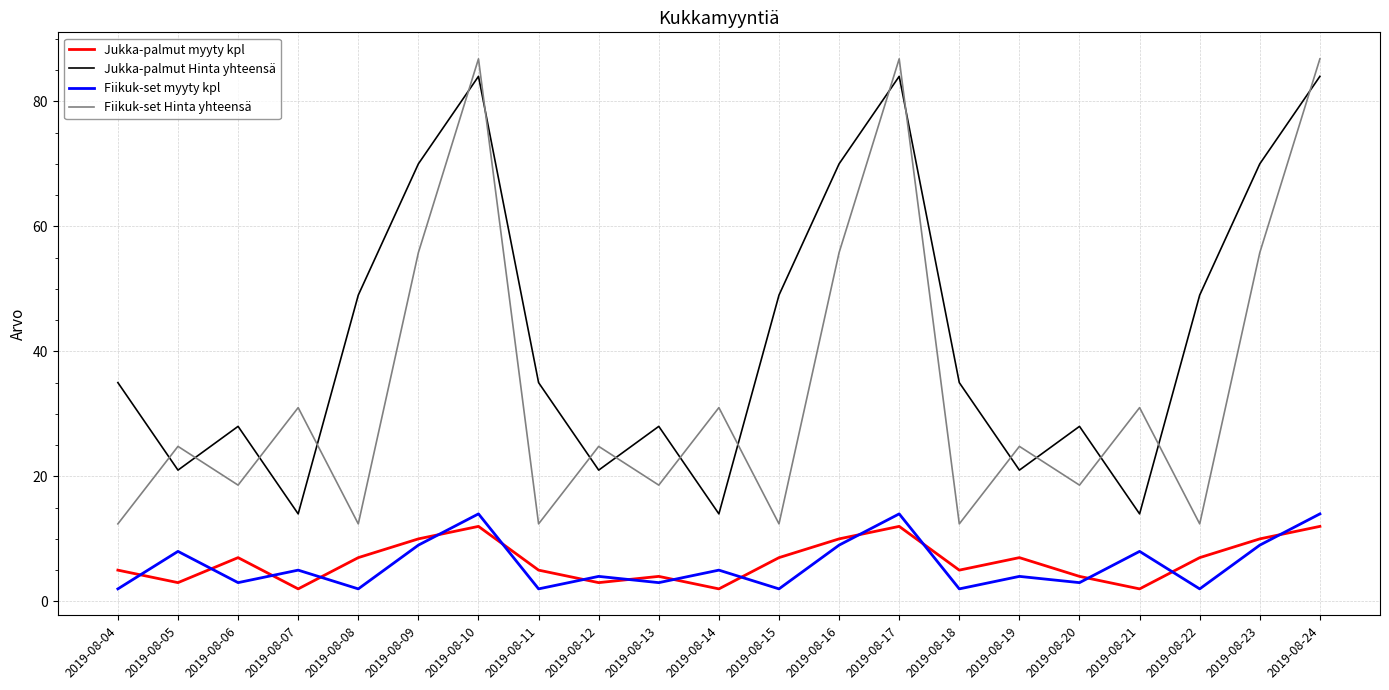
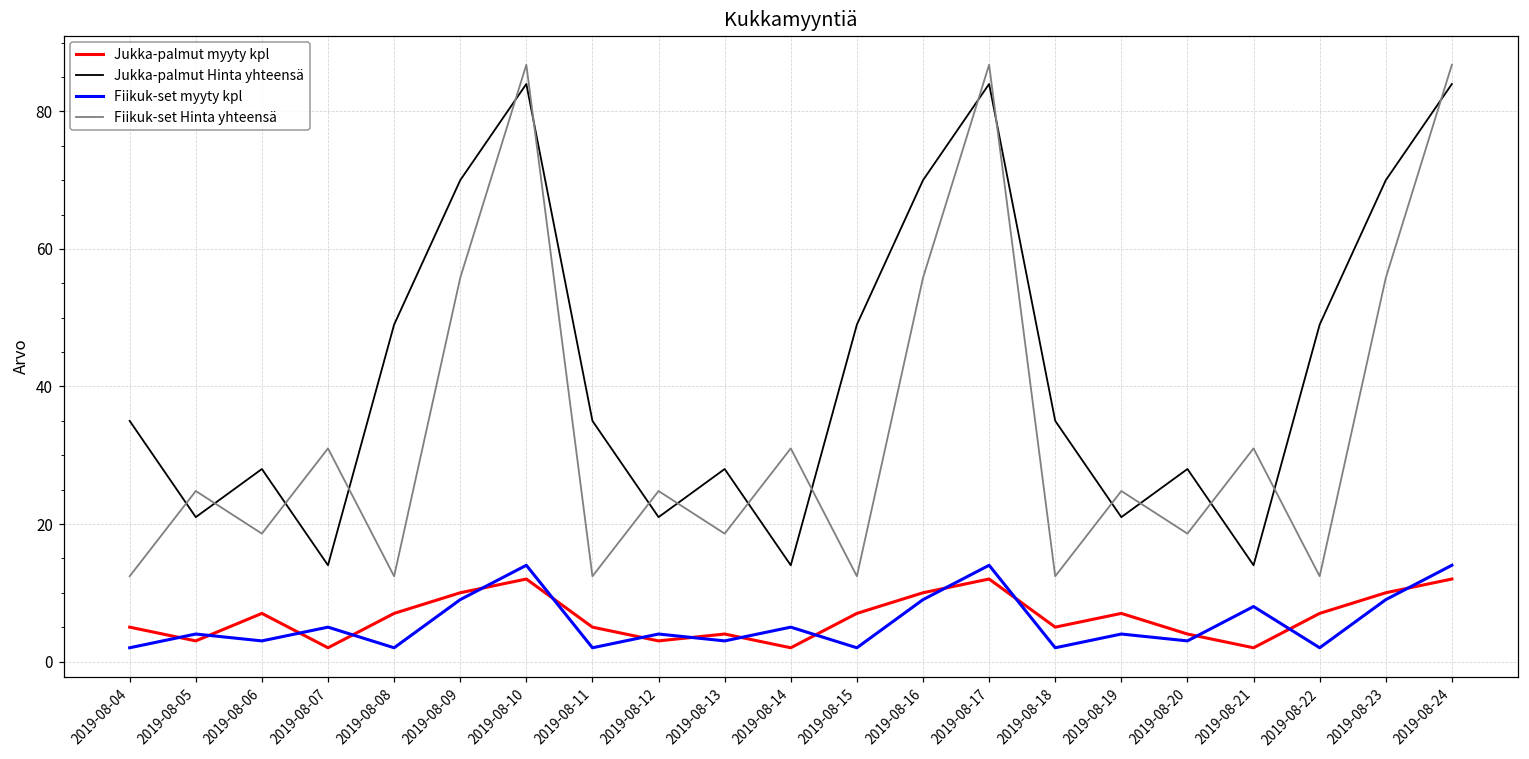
  {
    "Jukka-palmut myyty kpl": {
      "2019-08-04": 5,
      "2019-08-05": 3,
      "2019-08-06": 7,
      "2019-08-07": 2,
      "2019-08-08": 7,
      "2019-08-09": 10,
      "2019-08-10": 12,
      "2019-08-11": 5,
      "2019-08-12": 3,
      "2019-08-13": 4,
      "2019-08-14": 2,
      "2019-08-15": 7,
      "2019-08-16": 10,
      "2019-08-17": 12,
      "2019-08-18": 5,
      "2019-08-19": 7,
      "2019-08-20": 4,
      "2019-08-21": 2,
      "2019-08-22": 7,
      "2019-08-23": 10,
      "2019-08-24": 12
    },
    "Jukka-palmut Hinta yhteensä": {
      "2019-08-04": 35,
      "2019-08-05": 21,
      "2019-08-06": 28,
      "2019-08-07": 14,
      "2019-08-08": 49,
      "2019-08-09": 70,
      "2019-08-10": 84,
      "2019-08-11": 35,
      "2019-08-12": 21,
      "2019-08-13": 28,
      "2019-08-14": 14,
      "2019-08-15": 49,
      "2019-08-16": 70,
      "2019-08-17": 84,
      "2019-08-18": 35,
      "2019-08-19": 21,
      "2019-08-20": 28,
      "2019-08-21": 14,
      "2019-08-22": 49,
      "2019-08-23": 70,
      "2019-08-24": 84
    },
    "Fiikuk-set myyty kpl": {
      "2019-08-04": 2,
-     "2019-08-05": 8,
+     "2019-08-05": 4,
      "2019-08-06": 3,
      "2019-08-07": 5,
      "2019-08-08": 2,
      "2019-08-09": 9,
      "2019-08-10": 14,
      "2019-08-11": 2,
      "2019-08-12": 4,
      "2019-08-13": 3,
      "2019-08-14": 5,
      "2019-08-15": 2,
      "2019-08-16": 9,
      "2019-08-17": 14,
      "2019-08-18": 2,
      "2019-08-19": 4,
      "2019-08-20": 3,
      "2019-08-21": 8,
      "2019-08-22": 2,
      "2019-08-23": 9,
      "2019-08-24": 14
    },
    "Fiikuk-set Hinta yhteensä": {
      "2019-08-04": 12,
      "2019-08-05": 25,
      "2019-08-06": 19,
      "2019-08-07": 31,
      "2019-08-08": 12,
      "2019-08-09": 56,
      "2019-08-10": 87,
      "2019-08-11": 12,
      "2019-08-12": 25,
      "2019-08-13": 19,
      "2019-08-14": 31,
      "2019-08-15": 12,
      "2019-08-16": 56,
      "2019-08-17": 87,
      "2019-08-18": 12,
      "2019-08-19": 25,
      "2019-08-20": 19,
      "2019-08-21": 31,
      "2019-08-22": 12,
      "2019-08-23": 56,
      "2019-08-24": 87
    }
  }
